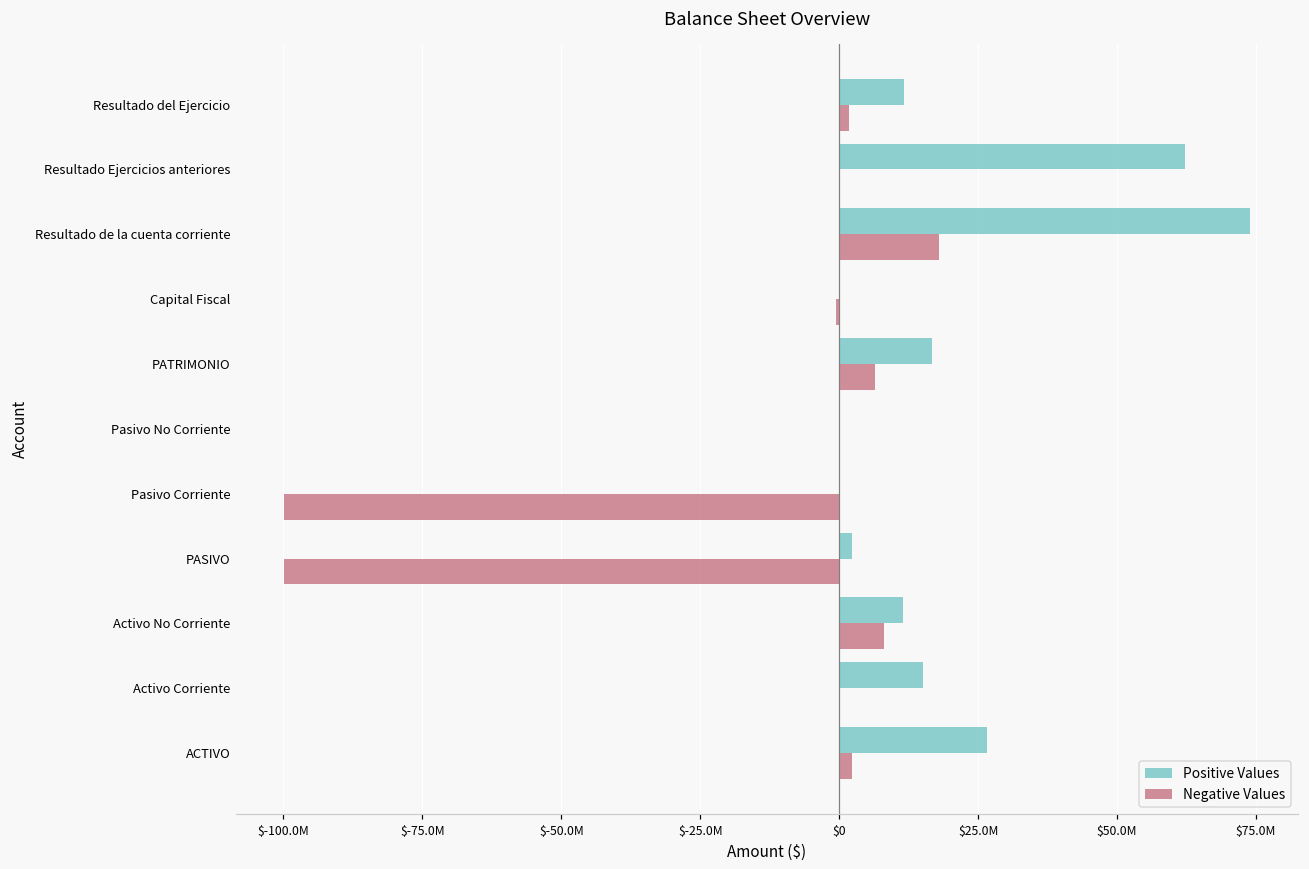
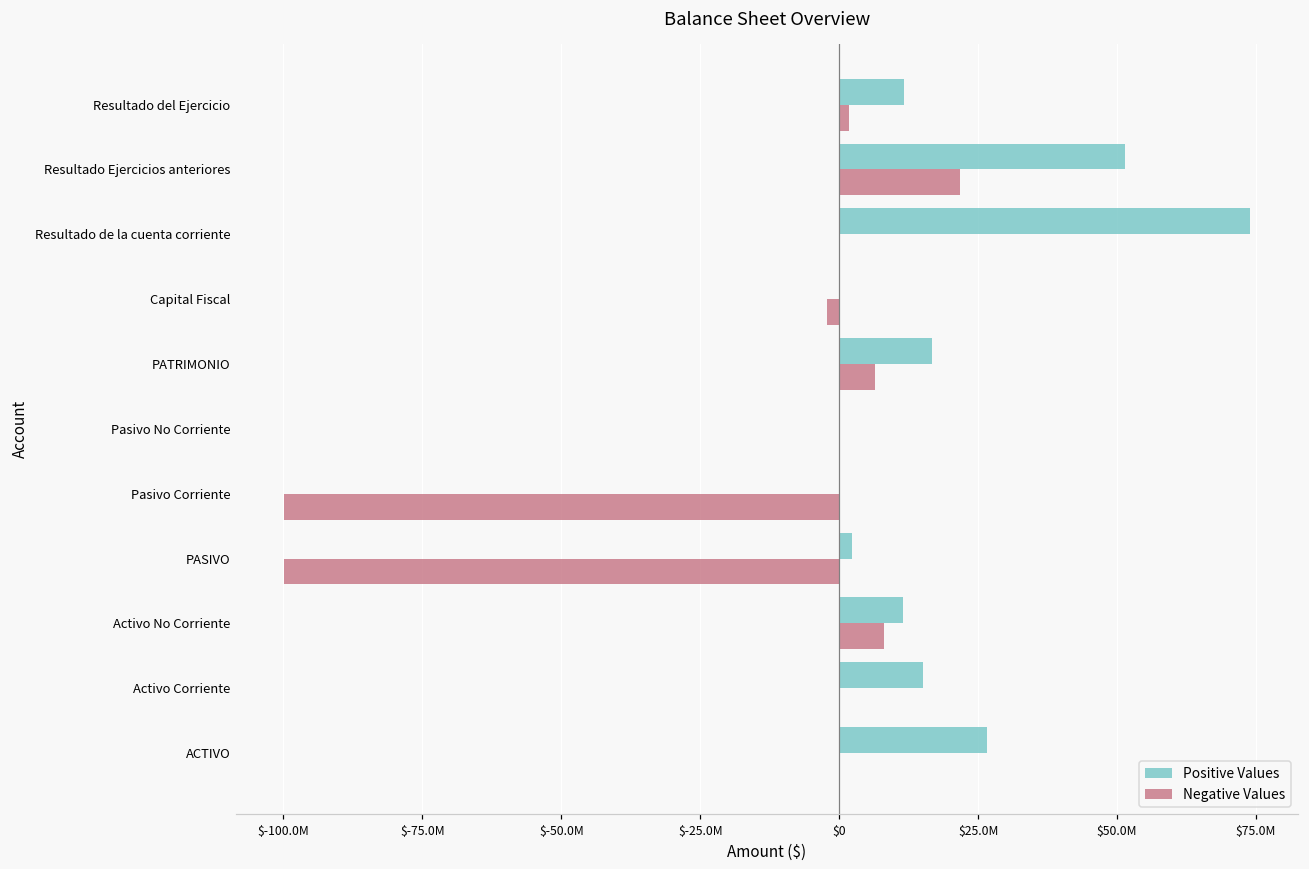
  {
    "Positive Values": {
      "Resultado del Ejercicio": "$12000000",
-     "Resultado Ejercicios anteriores": "$62000000",
+     "Resultado Ejercicios anteriores": "$51000000",
      "Resultado de la cuenta corriente": "$74000000",
      "Capital Fiscal": "$0",
      "PATRIMONIO": "$17000000",
      "Pasivo No Corriente": "$0",
      "Pasivo Corriente": "$0",
      "PASIVO": "$2000000",
      "Activo No Corriente": "$11000000",
      "Activo Corriente": "$15000000",
      "ACTIVO": "$27000000"
    },
    "Negative Values": {
      "Resultado del Ejercicio": "$2000000",
-     "Resultado Ejercicios anteriores": "$0",
-     "Resultado de la cuenta corriente": "$18000000",
-     "Capital Fiscal": "$-1000000",
+     "Resultado Ejercicios anteriores": "$22000000",
+     "Resultado de la cuenta corriente": "$0",
+     "Capital Fiscal": "$-2000000",
      "PATRIMONIO": "$6000000",
      "Pasivo No Corriente": "$0",
      "Pasivo Corriente": "$-100000000",
      "PASIVO": "$-100000000",
      "Activo No Corriente": "$8000000",
      "Activo Corriente": "$0",
-     "ACTIVO": "$2000000"
+     "ACTIVO": "$0"
    }
  }
